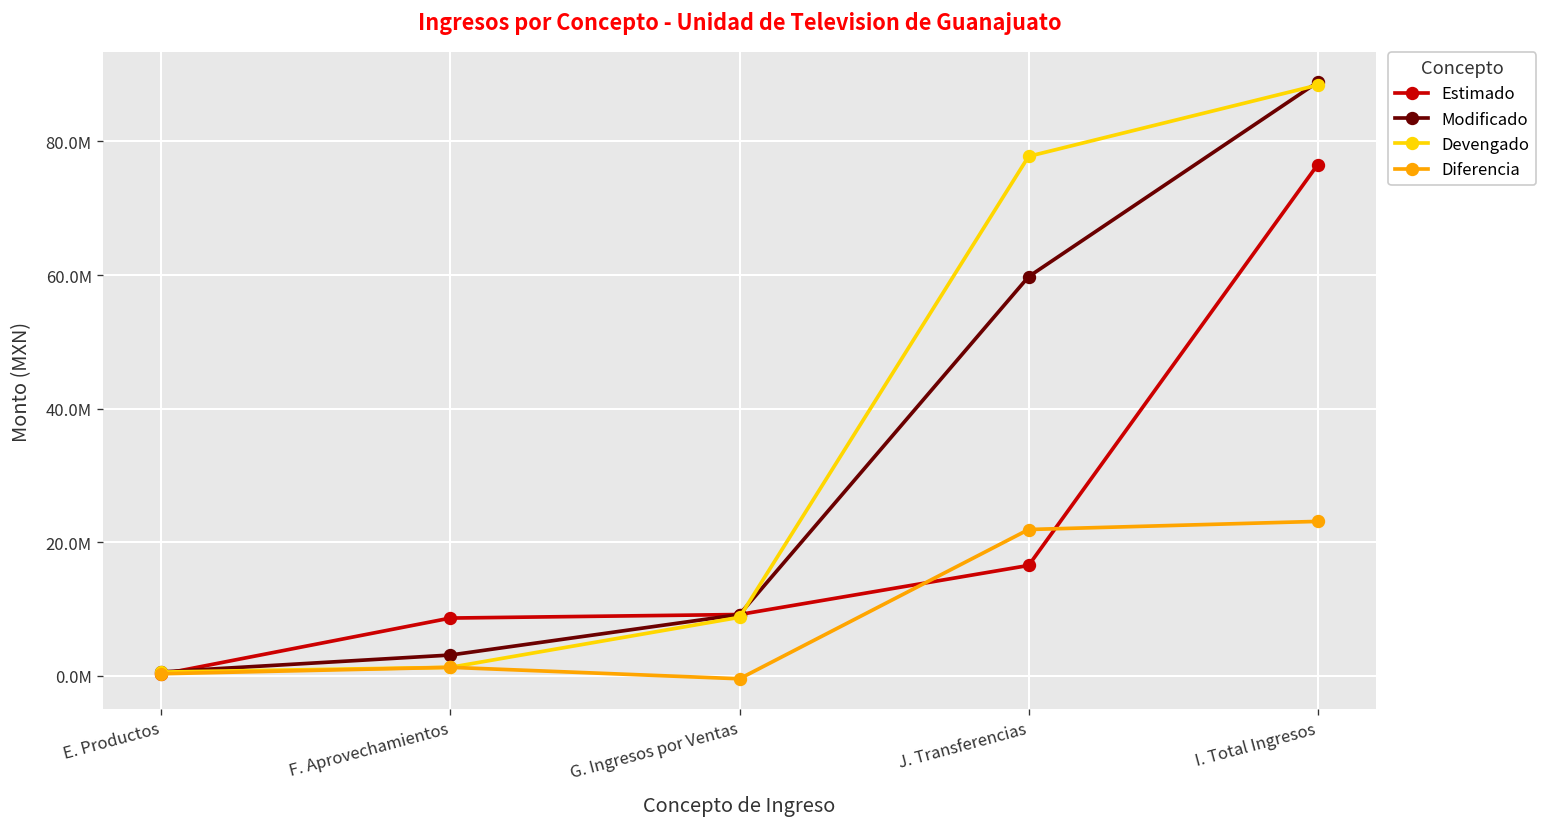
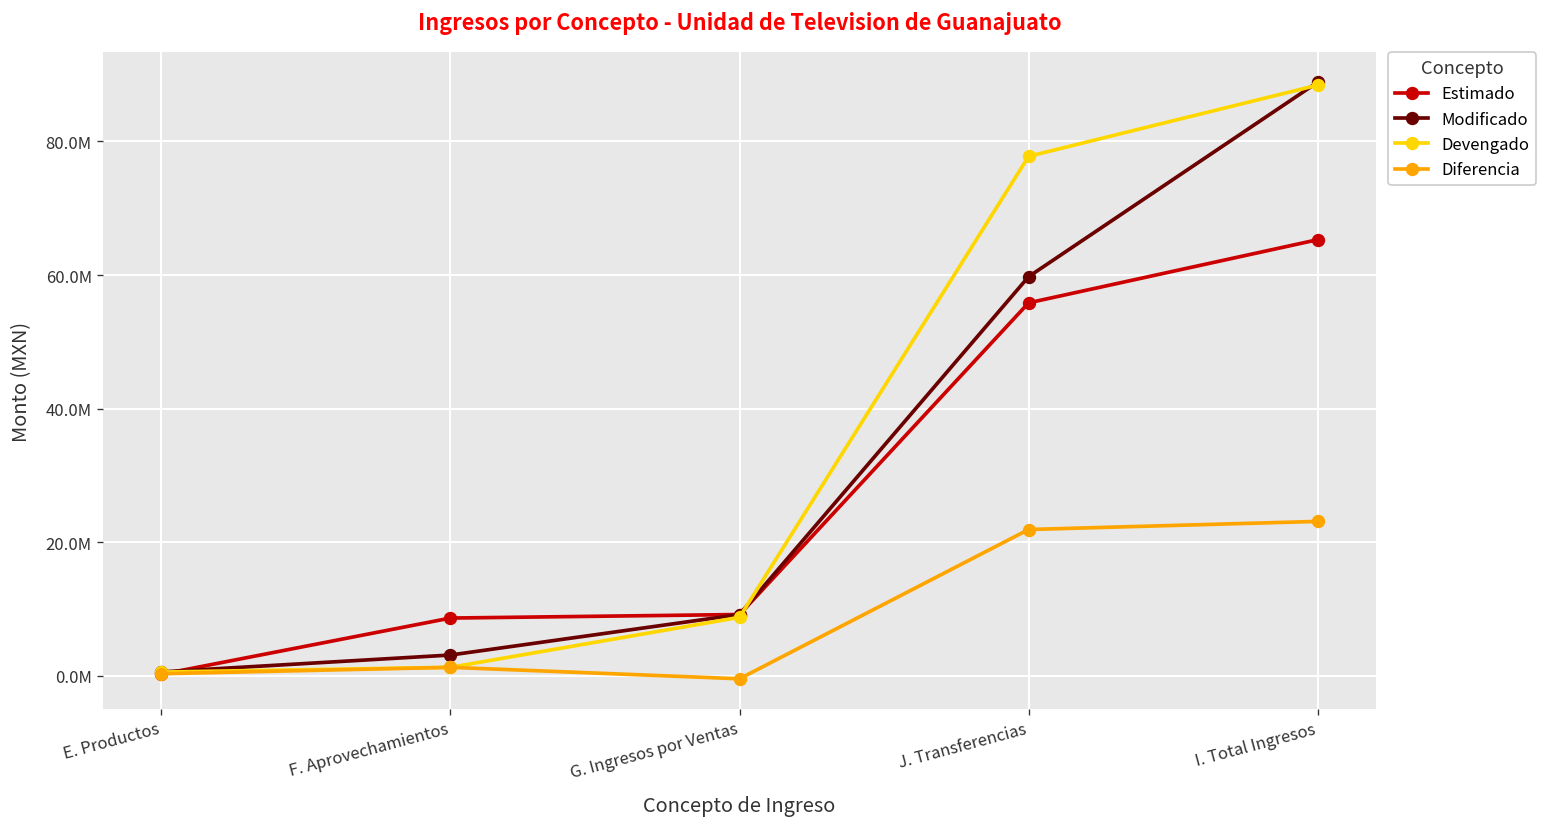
  {
    "Estimado": {
      "F. Aprovechamientos": 9000000,
-     "J. Transferencias": 17000000,
-     "I. Total Ingresos": 77000000
+     "J. Transferencias": 56000000,
+     "I. Total Ingresos": 65000000
    },
    "Modificado": {
      "F. Aprovechamientos": 3000000,
      "J. Transferencias": 60000000
    }
  }
